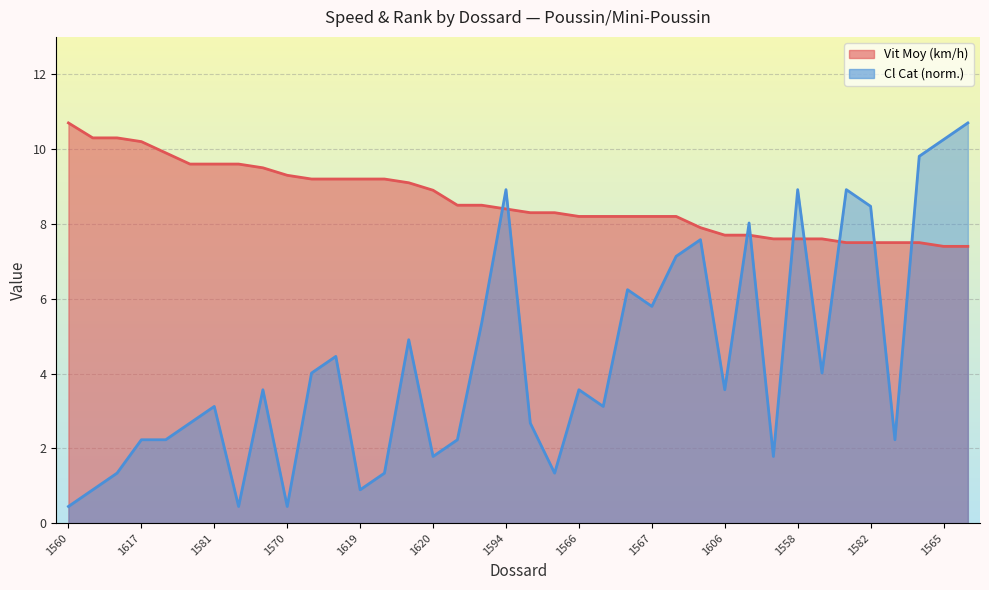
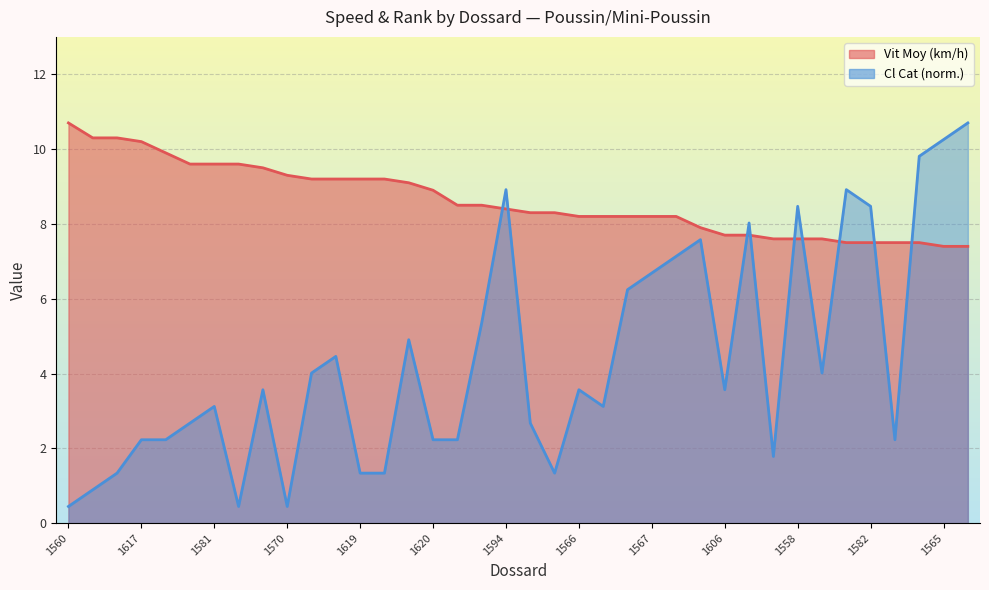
  {
    "Cl Cat (norm.)": {
      "1560": 0.4,
      "1617": 2.2,
      "1581": 3.1,
      "1570": 0.4,
-     "1619": 0.9,
-     "1620": 1.8,
+     "1619": 1.3,
+     "1620": 2.2,
      "1594": 8.9,
      "1566": 3.6,
-     "1567": 5.8,
+     "1567": 6.7,
      "1606": 3.6,
-     "1558": 8.9,
+     "1558": 8.5,
      "1582": 8.5,
      "1565": 10.3
    }
  }
